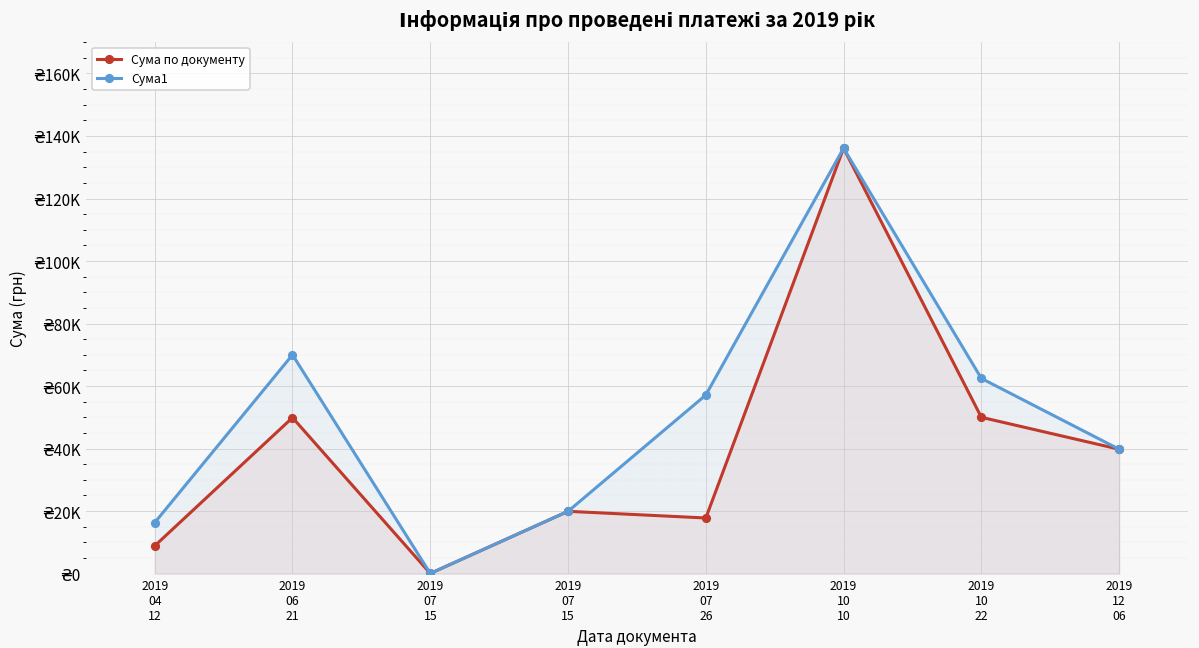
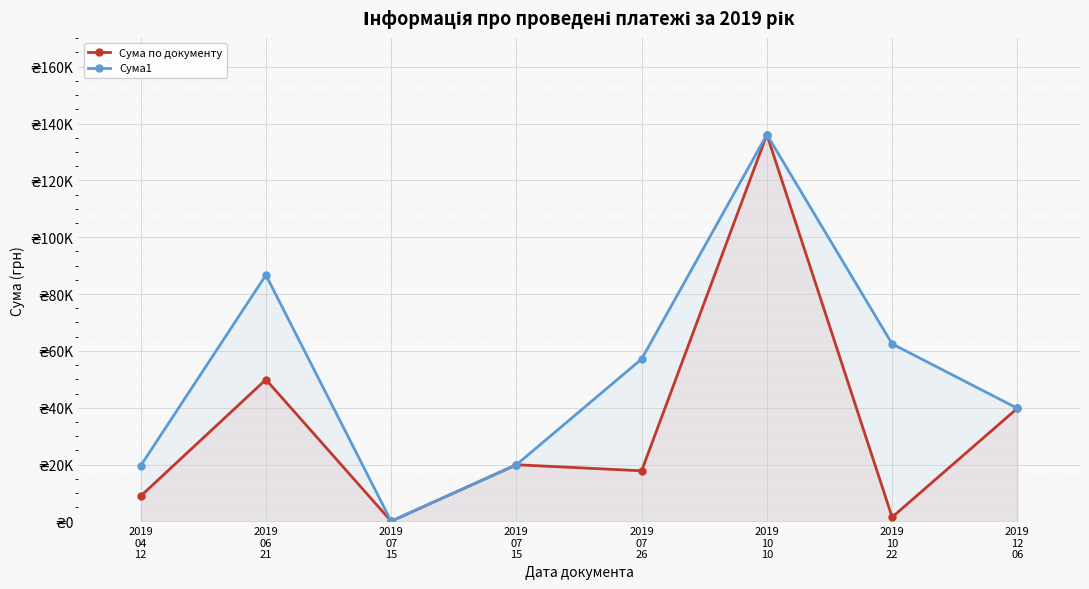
  {
    "Сума по документу": {
      "2019 04 12": "₴9000",
      "2019 06 21": "₴50000",
      "2019 07 26": "₴18000",
-     "2019 10 22": "₴50000"
+     "2019 10 22": "₴1000"
    },
    "Сума1": {
-     "2019 04 12": "₴16000",
-     "2019 06 21": "₴70000",
+     "2019 04 12": "₴20000",
+     "2019 06 21": "₴87000",
      "2019 07 26": "₴57000",
      "2019 10 22": "₴62000"
    }
  }
